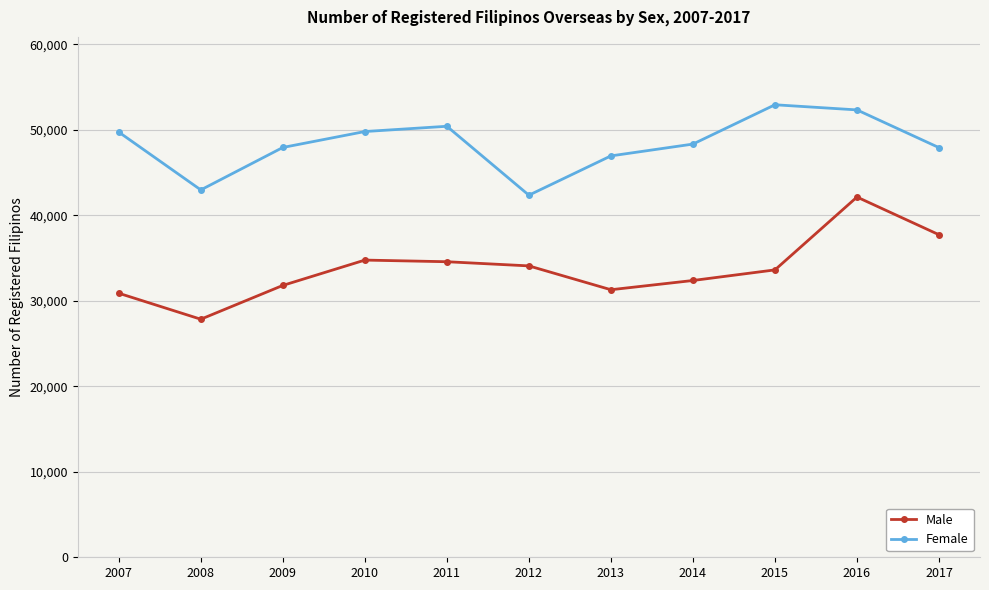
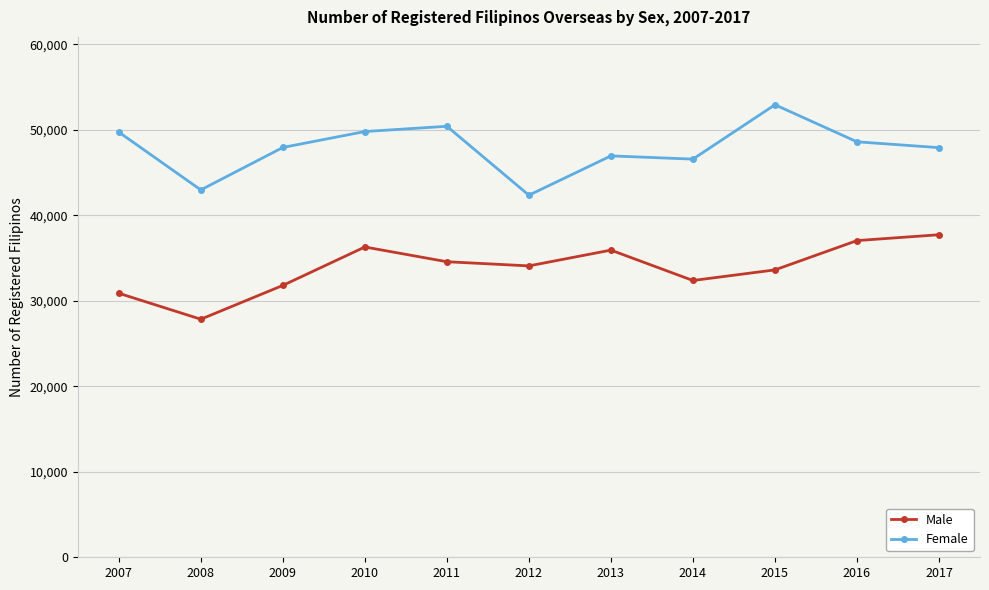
  {
    "Male": {
      "2007": "31,000",
      "2008": "28,000",
      "2009": "32,000",
-     "2010": "35,000",
+     "2010": "36,000",
      "2011": "35,000",
      "2012": "34,000",
-     "2013": "31,000",
+     "2013": "36,000",
      "2014": "32,000",
      "2015": "34,000",
-     "2016": "42,000",
+     "2016": "37,000",
      "2017": "38,000"
    },
    "Female": {
      "2007": "50,000",
      "2008": "43,000",
      "2009": "48,000",
      "2010": "50,000",
      "2011": "50,000",
      "2012": "42,000",
      "2013": "47,000",
-     "2014": "48,000",
+     "2014": "47,000",
      "2015": "53,000",
-     "2016": "52,000",
+     "2016": "49,000",
      "2017": "48,000"
    }
  }
